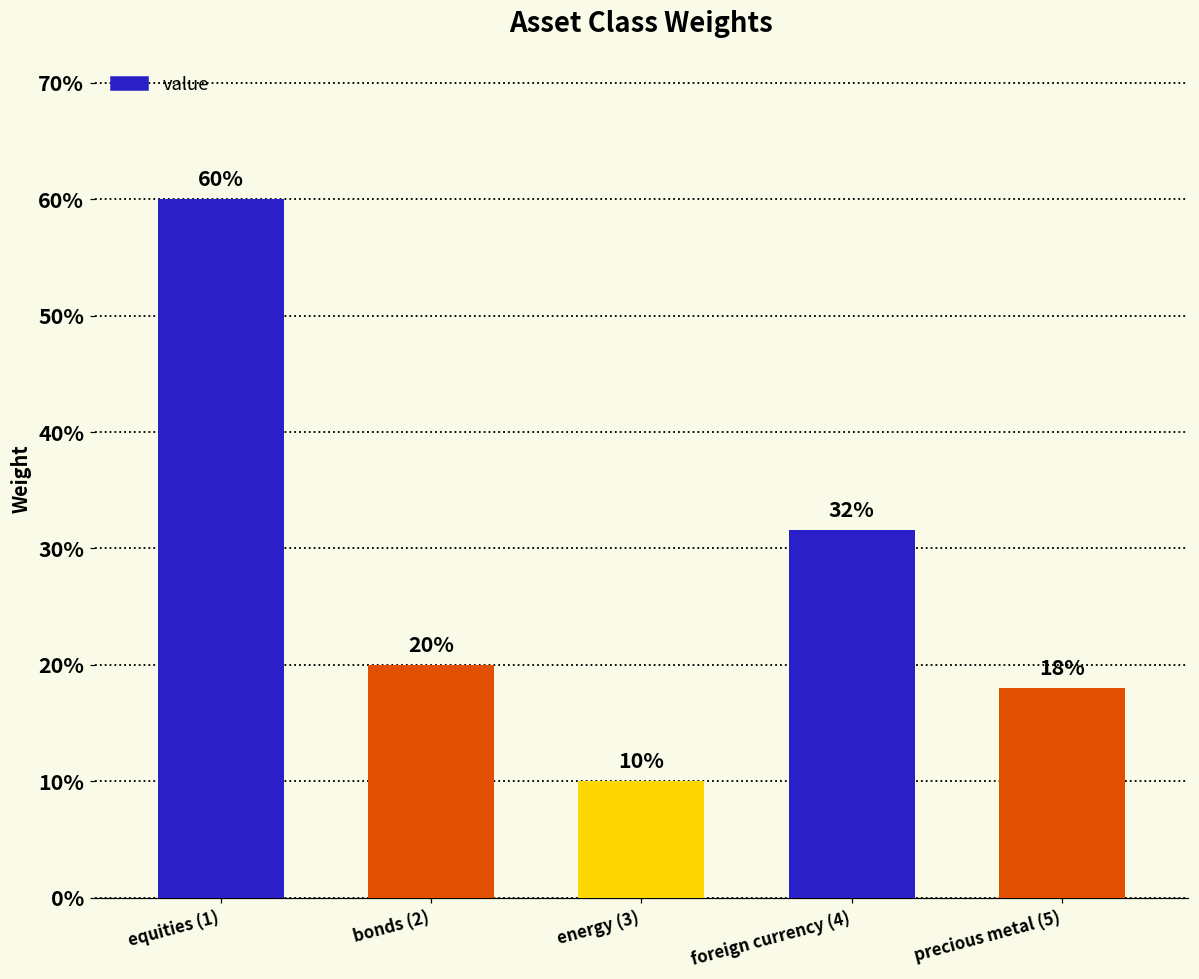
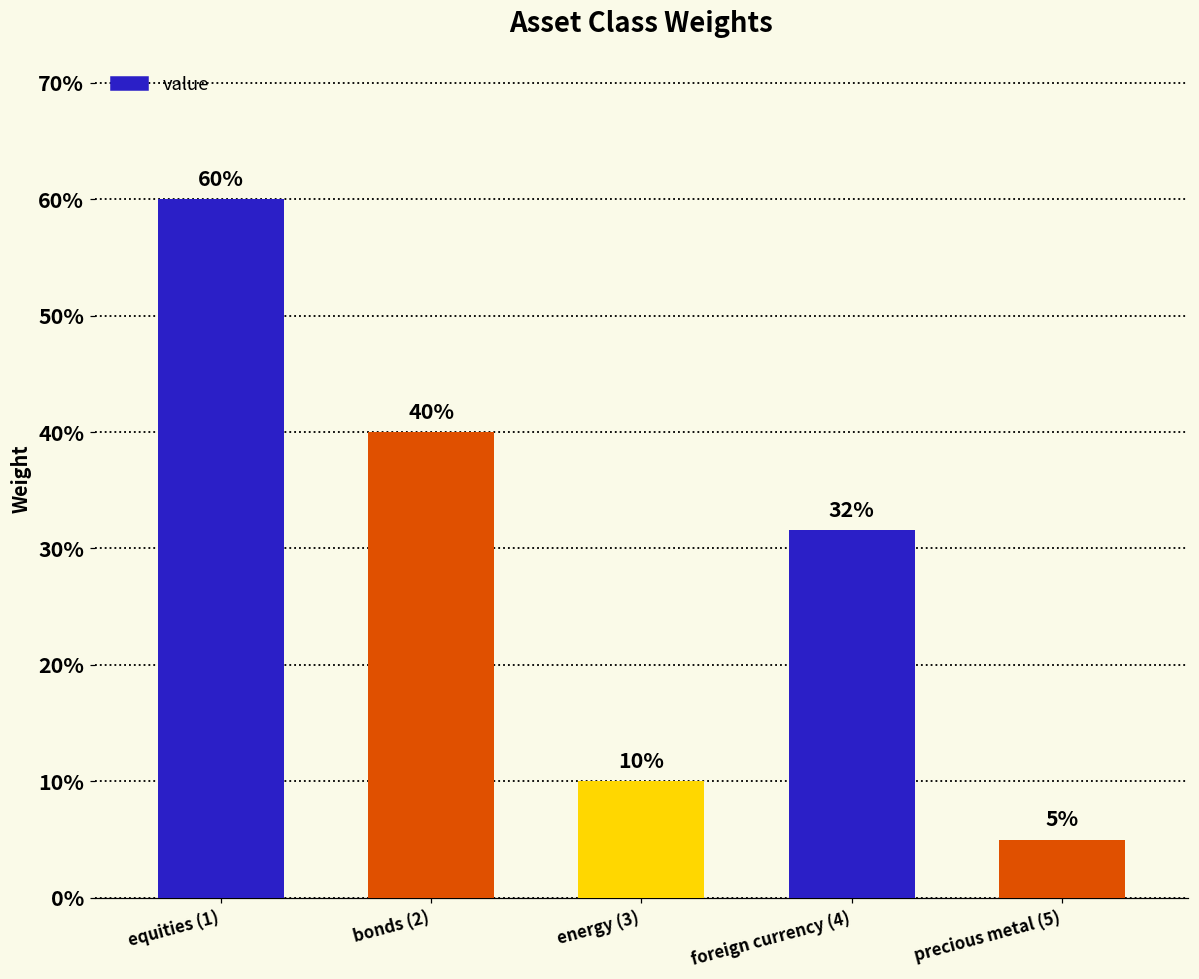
  {
    "equities (1)": "60%",
-   "bonds (2)": "20%",
+   "bonds (2)": "40%",
    "energy (3)": "10%",
    "foreign currency (4)": "32%",
-   "precious metal (5)": "18%"
+   "precious metal (5)": "5%"
  }
